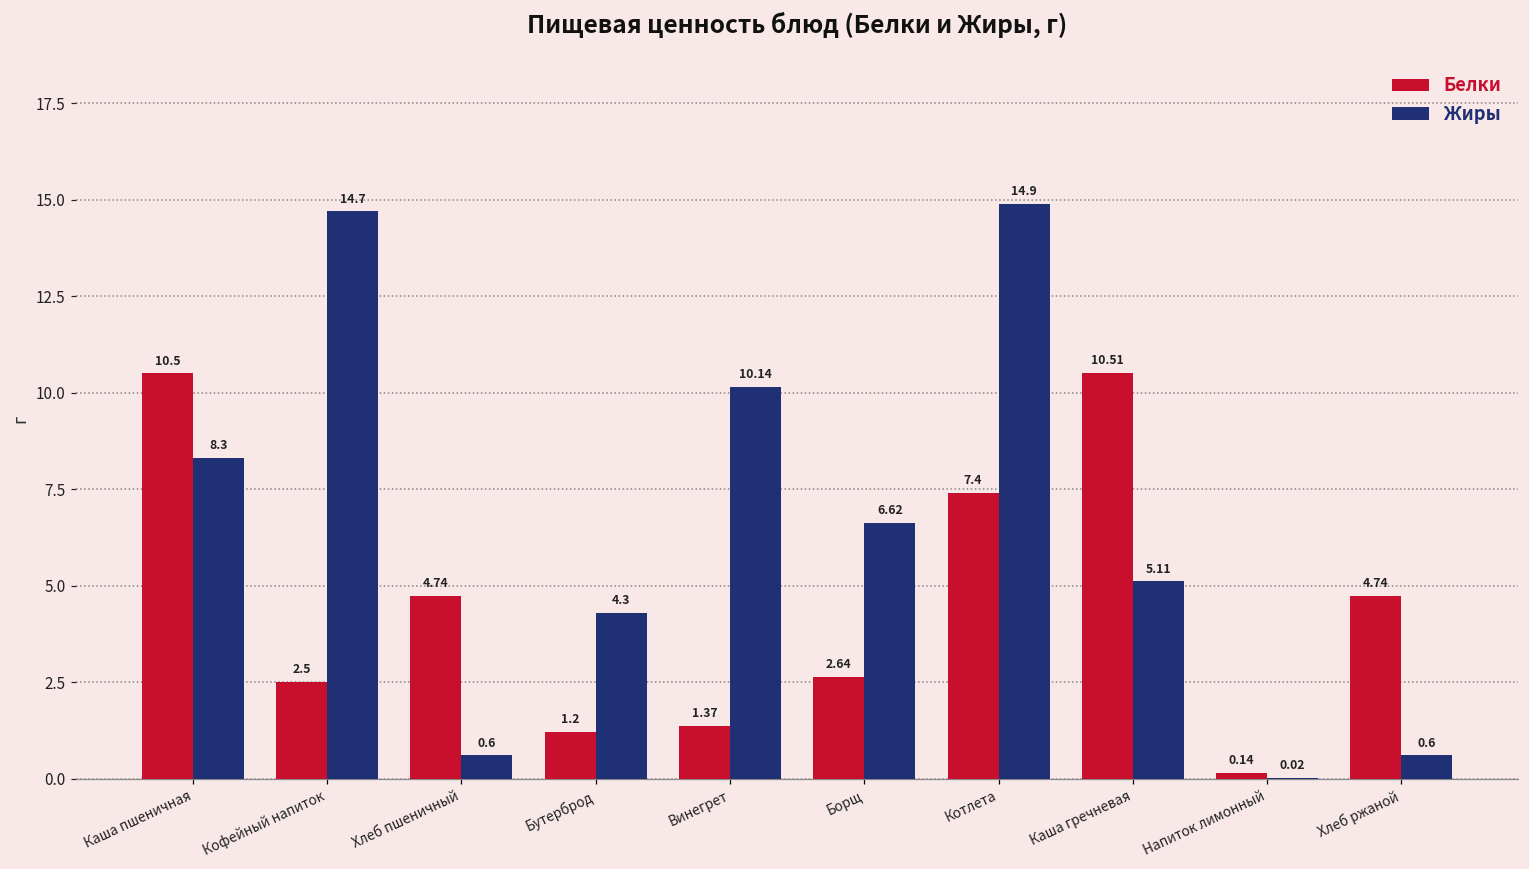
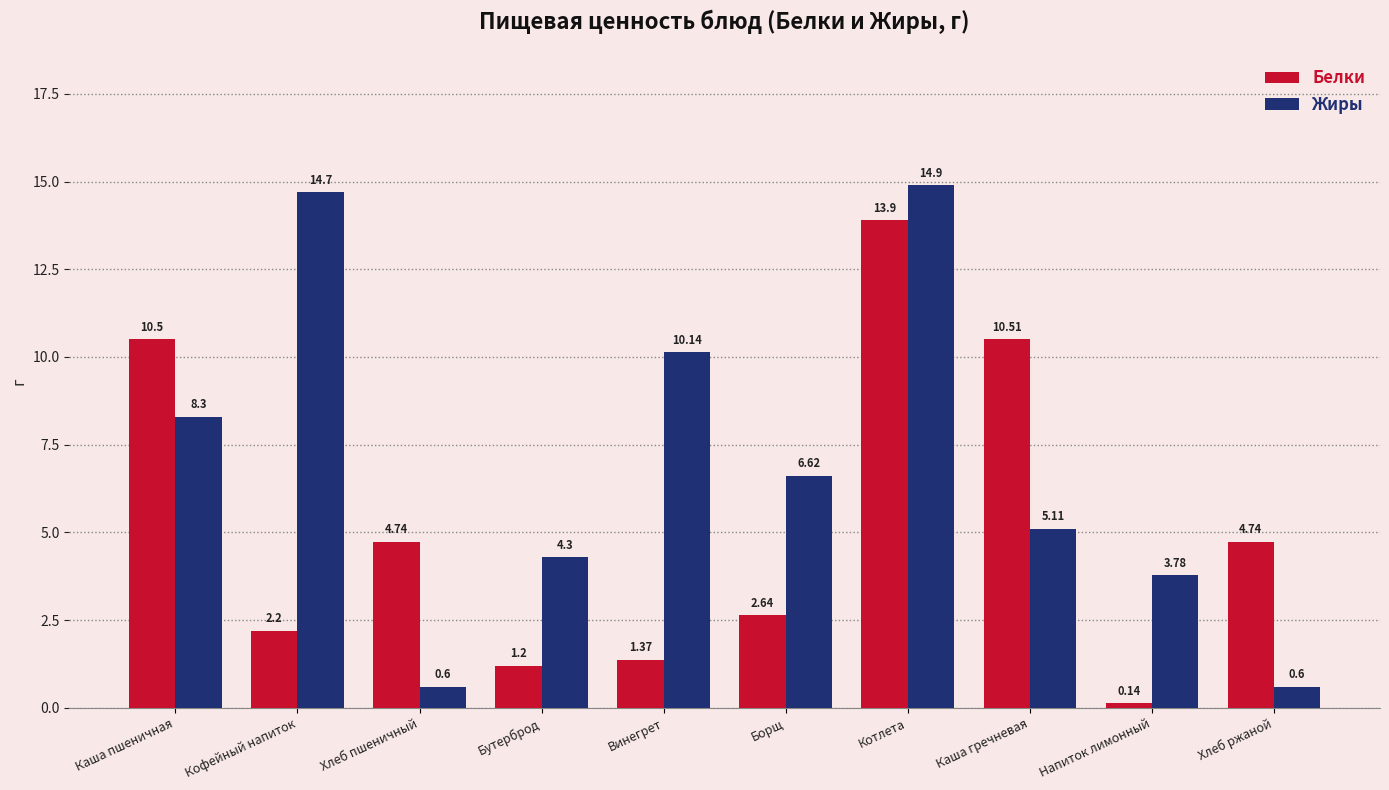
  {
    "Белки": {
      "Каша пшеничная": 10.5,
-     "Кофейный напиток": 2.5,
+     "Кофейный напиток": 2.2,
      "Хлеб пшеничный": 4.74,
      "Бутерброд": 1.2,
      "Винегрет": 1.37,
      "Борщ": 2.64,
-     "Котлета": 7.4,
+     "Котлета": 13.9,
      "Каша гречневая": 10.51,
      "Напиток лимонный": 0.14,
      "Хлеб ржаной": 4.74
    },
    "Жиры": {
      "Каша пшеничная": 8.3,
      "Кофейный напиток": 14.7,
      "Хлеб пшеничный": 0.6,
      "Бутерброд": 4.3,
      "Винегрет": 10.14,
      "Борщ": 6.62,
      "Котлета": 14.9,
      "Каша гречневая": 5.11,
-     "Напиток лимонный": 0.02,
+     "Напиток лимонный": 3.78,
      "Хлеб ржаной": 0.6
    }
  }
